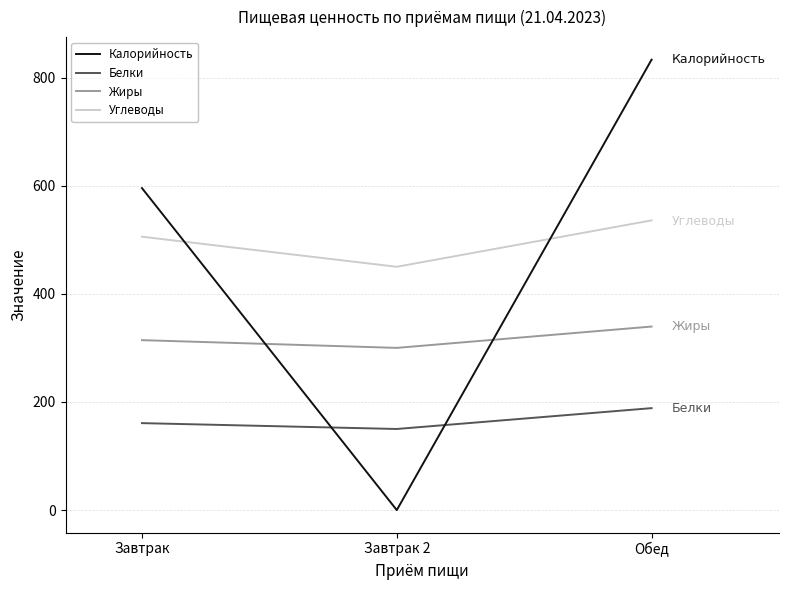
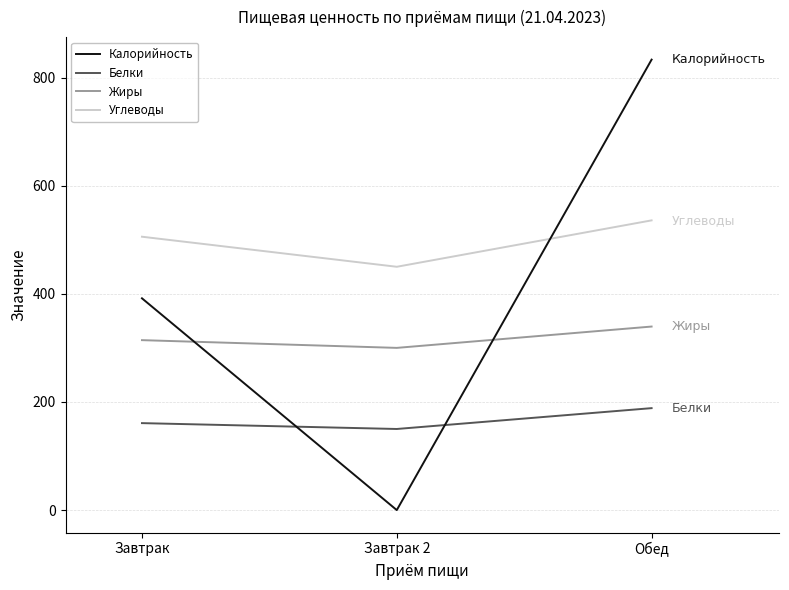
  {
    "Калорийность": {
-     "Завтрак": 600,
+     "Завтрак": 390,
      "Завтрак 2": 0,
      "Обед": 830
    },
    "Белки": {
      "Завтрак": 160,
      "Завтрак 2": 150,
      "Обед": 190
    },
    "Жиры": {
      "Завтрак": 310,
      "Завтрак 2": 300,
      "Обед": 340
    },
    "Углеводы": {
      "Завтрак": 510,
      "Завтрак 2": 450,
      "Обед": 540
    }
  }
